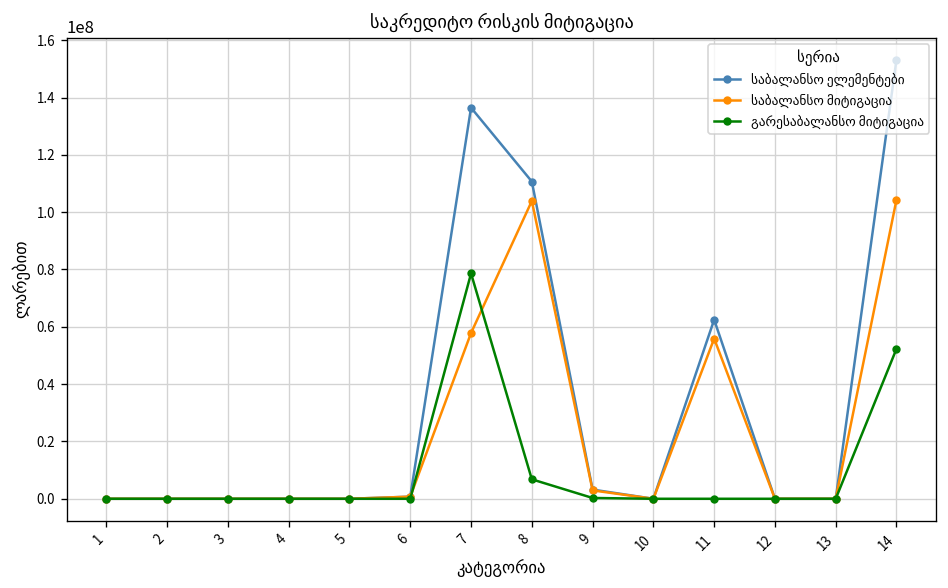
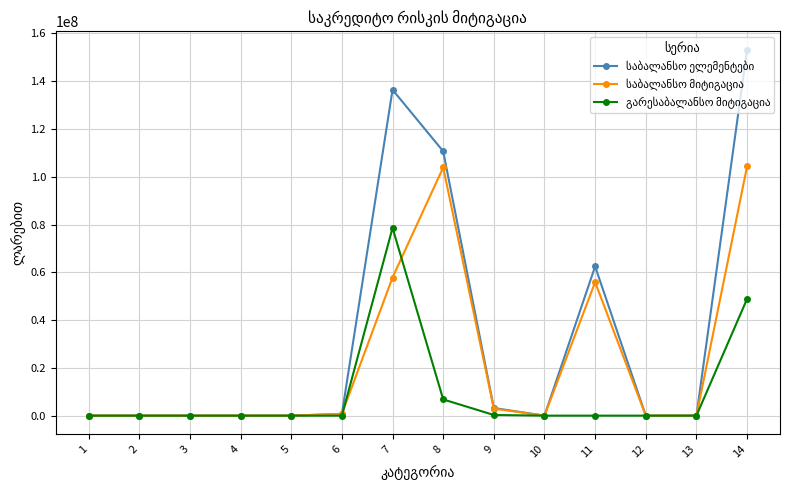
  {
    "საბალანსო ელემენტები": {
      "7": 136000000,
      "8": 111000000,
      "11": 62000000
    },
    "საბალანსო მიტიგაცია": {
      "7": 58000000,
      "8": 104000000,
      "11": 56000000,
      "14": 104000000
    },
    "გარესაბალანსო მიტიგაცია": {
      "7": 79000000,
      "8": 7000000,
      "9": 0,
      "11": 0,
-     "14": 52000000
+     "14": 49000000
    }
  }
